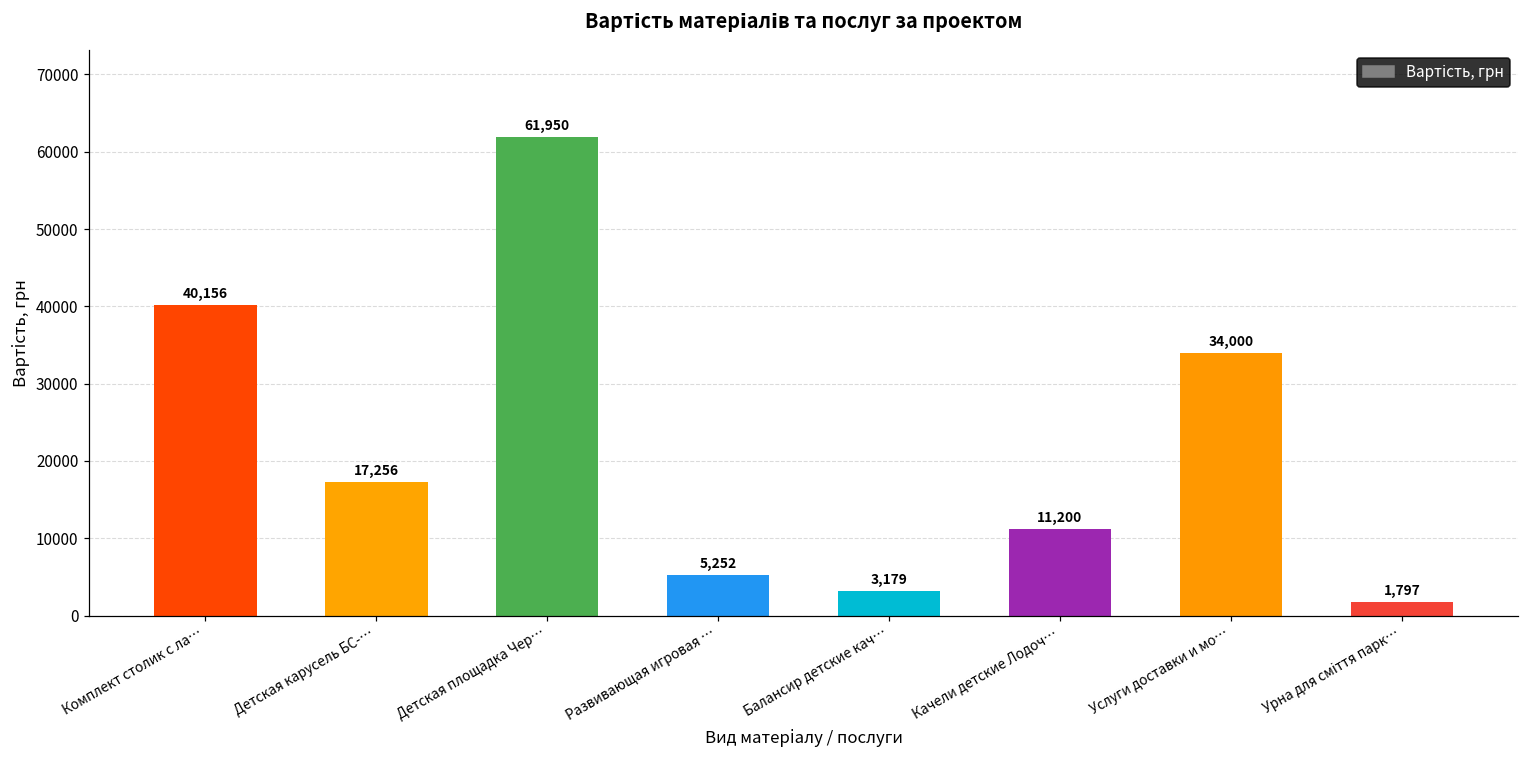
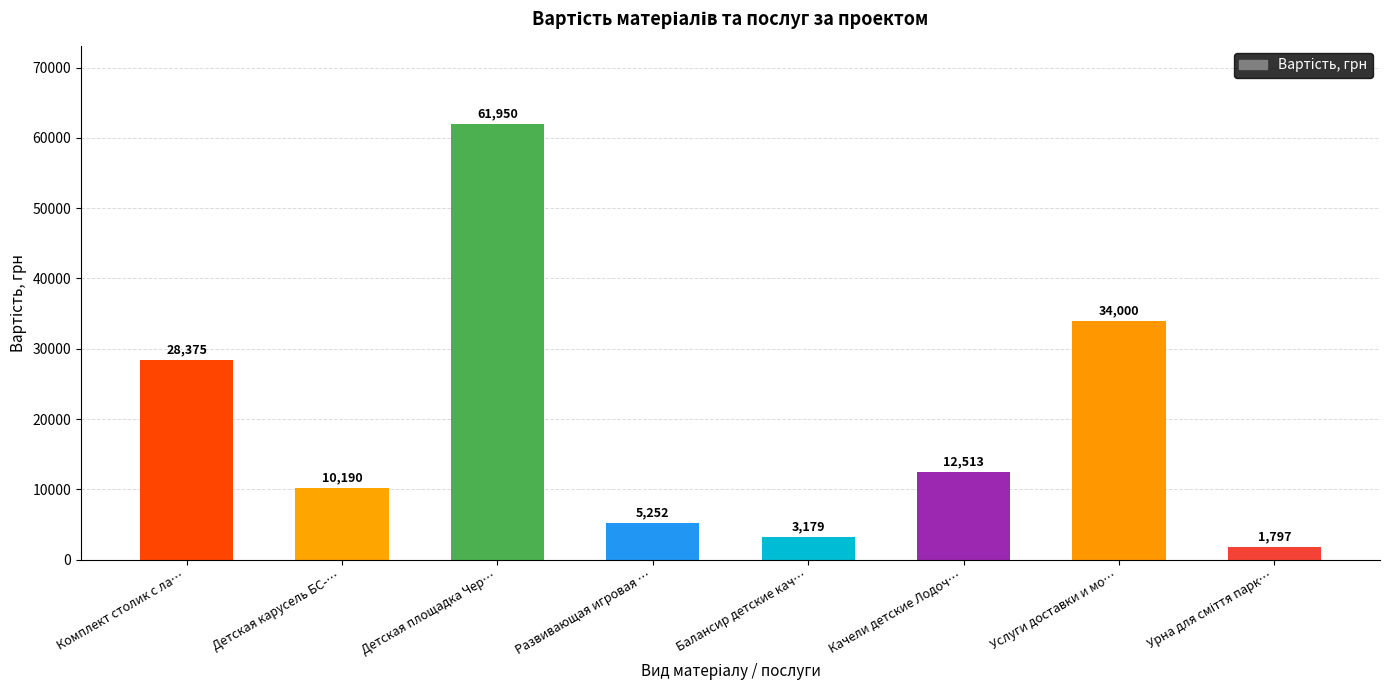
  {
-   "Комплект столик с ла…": "40,156",
-   "Детская карусель БС-…": "17,256",
+   "Комплект столик с ла…": "28,375",
+   "Детская карусель БС-…": "10,190",
    "Детская площадка Чер…": "61,950",
    "Развивающая игровая …": "5,252",
    "Балансир детские кач…": "3,179",
-   "Качели детские Лодоч…": "11,200",
+   "Качели детские Лодоч…": "12,513",
    "Услуги доставки и мо…": "34,000",
    "Урна для сміття парк…": "1,797"
  }
